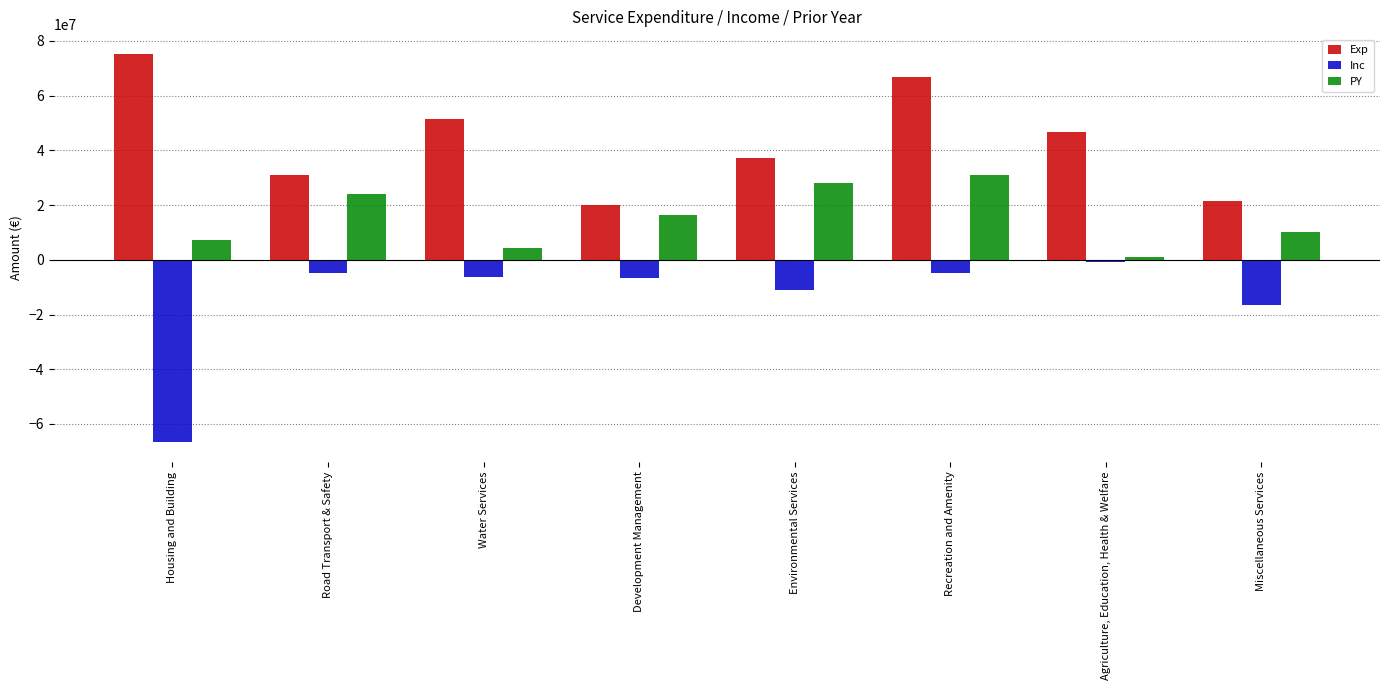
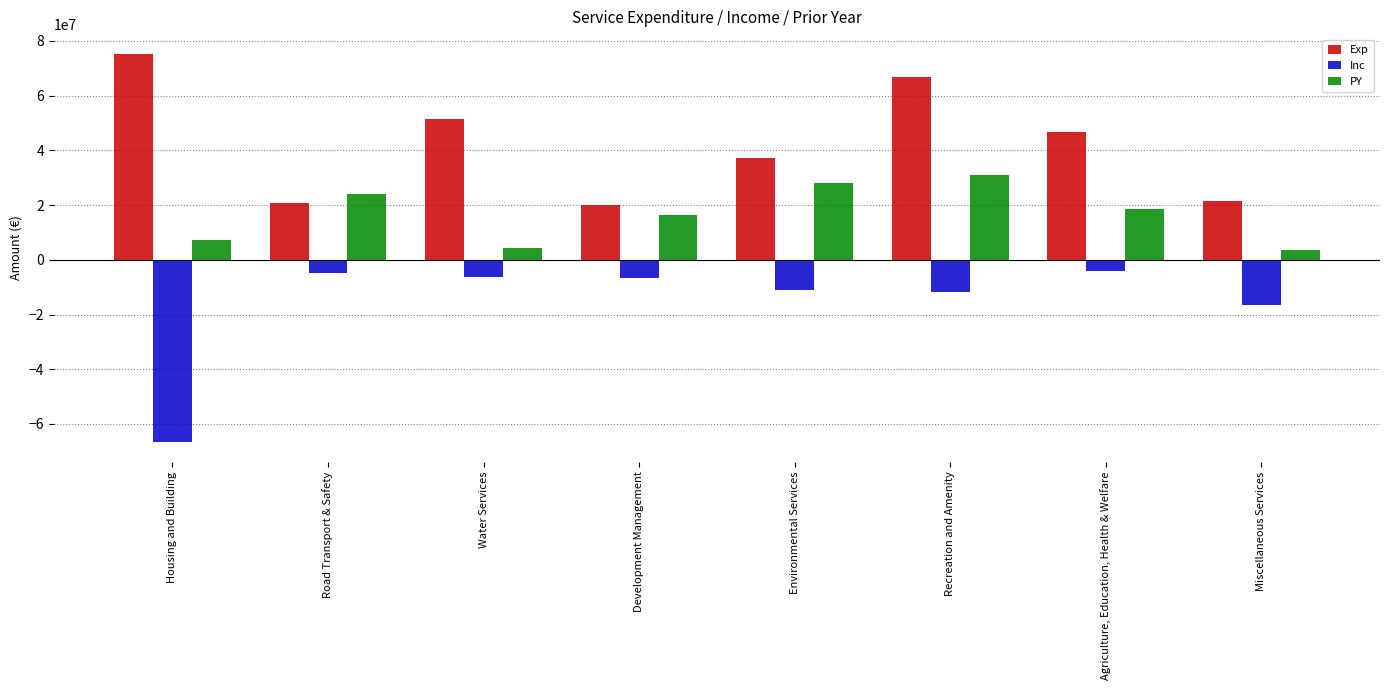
  {
    "Exp": {
      "Housing and Building": 75000000,
-     "Road Transport & Safety": 31000000,
+     "Road Transport & Safety": 21000000,
      "Water Services": 52000000,
      "Development Management": 20000000,
      "Environmental Services": 37000000,
      "Recreation and Amenity": 67000000,
      "Agriculture, Education, Health & Welfare": 47000000,
      "Miscellaneous Services": 21000000
    },
    "Inc": {
      "Housing and Building": -67000000,
      "Road Transport & Safety": -5000000,
      "Water Services": -6000000,
      "Development Management": -7000000,
      "Environmental Services": -11000000,
-     "Recreation and Amenity": -5000000,
-     "Agriculture, Education, Health & Welfare": -1000000,
+     "Recreation and Amenity": -12000000,
+     "Agriculture, Education, Health & Welfare": -4000000,
      "Miscellaneous Services": -17000000
    },
    "PY": {
      "Housing and Building": 7000000,
      "Road Transport & Safety": 24000000,
      "Water Services": 4000000,
      "Development Management": 16000000,
      "Environmental Services": 28000000,
      "Recreation and Amenity": 31000000,
-     "Agriculture, Education, Health & Welfare": 1000000,
-     "Miscellaneous Services": 10000000
+     "Agriculture, Education, Health & Welfare": 18000000,
+     "Miscellaneous Services": 4000000
    }
  }
